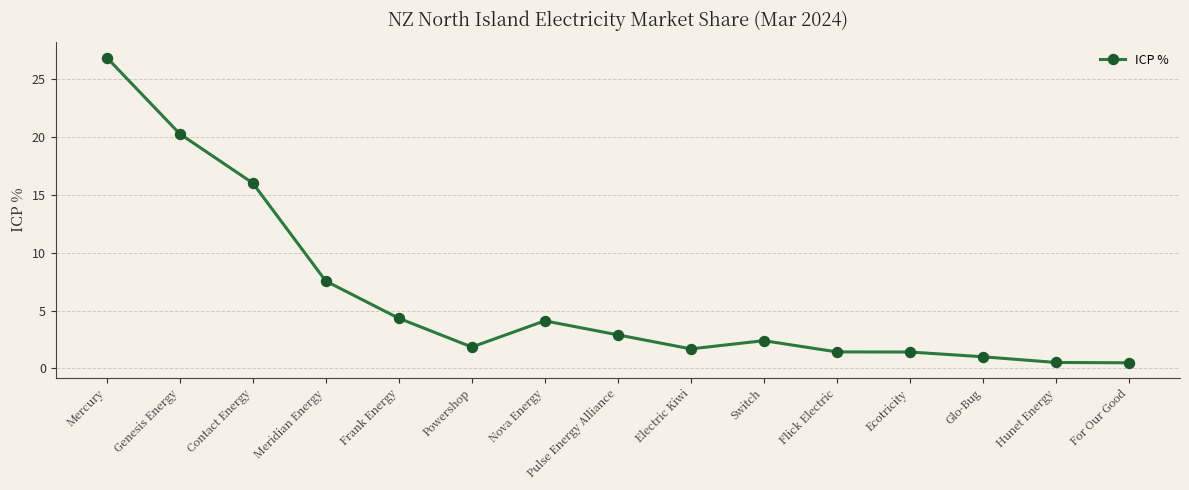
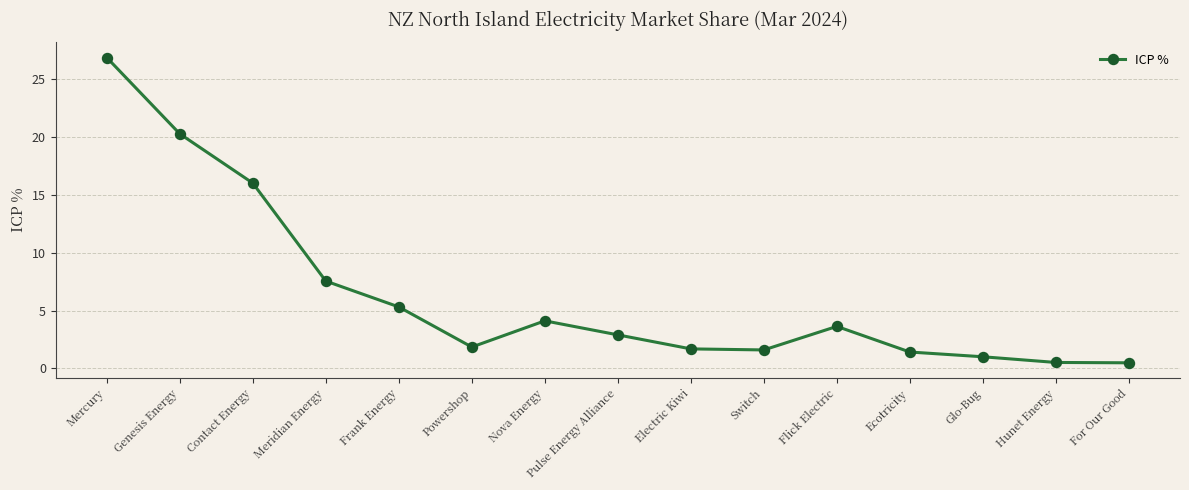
  {
    "Mercury": 26.8,
    "Genesis Energy": 20.2,
    "Contact Energy": 16.0,
    "Meridian Energy": 7.5,
-   "Frank Energy": 4.3,
+   "Frank Energy": 5.3,
    "Powershop": 1.9,
    "Nova Energy": 4.1,
    "Pulse Energy Alliance": 2.9,
    "Electric Kiwi": 1.7,
-   "Switch": 2.4,
-   "Flick Electric": 1.4,
+   "Switch": 1.6,
+   "Flick Electric": 3.6,
    "Ecotricity": 1.4,
    "Glo-Bug": 1.0,
    "Hunet Energy": 0.5,
    "For Our Good": 0.5
  }
